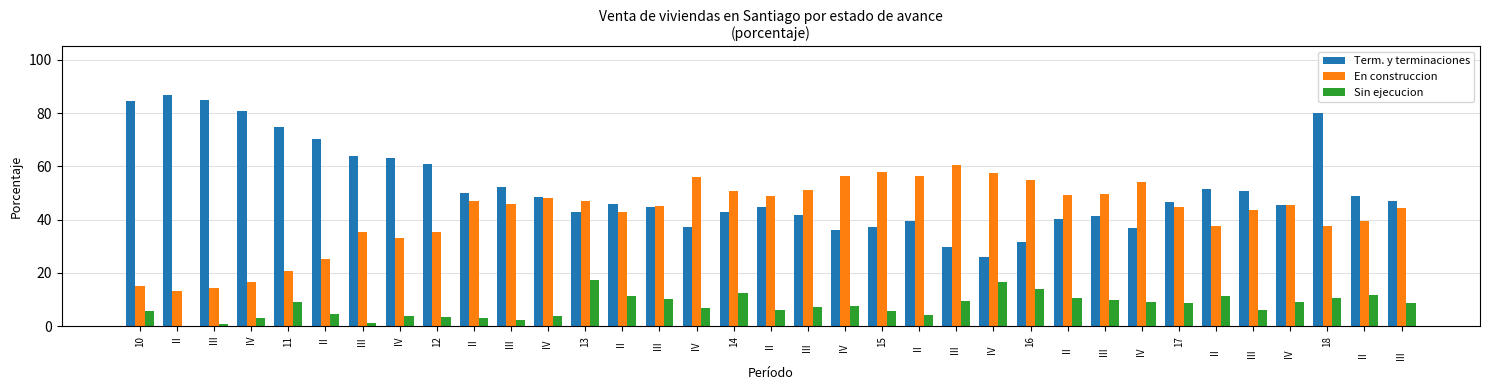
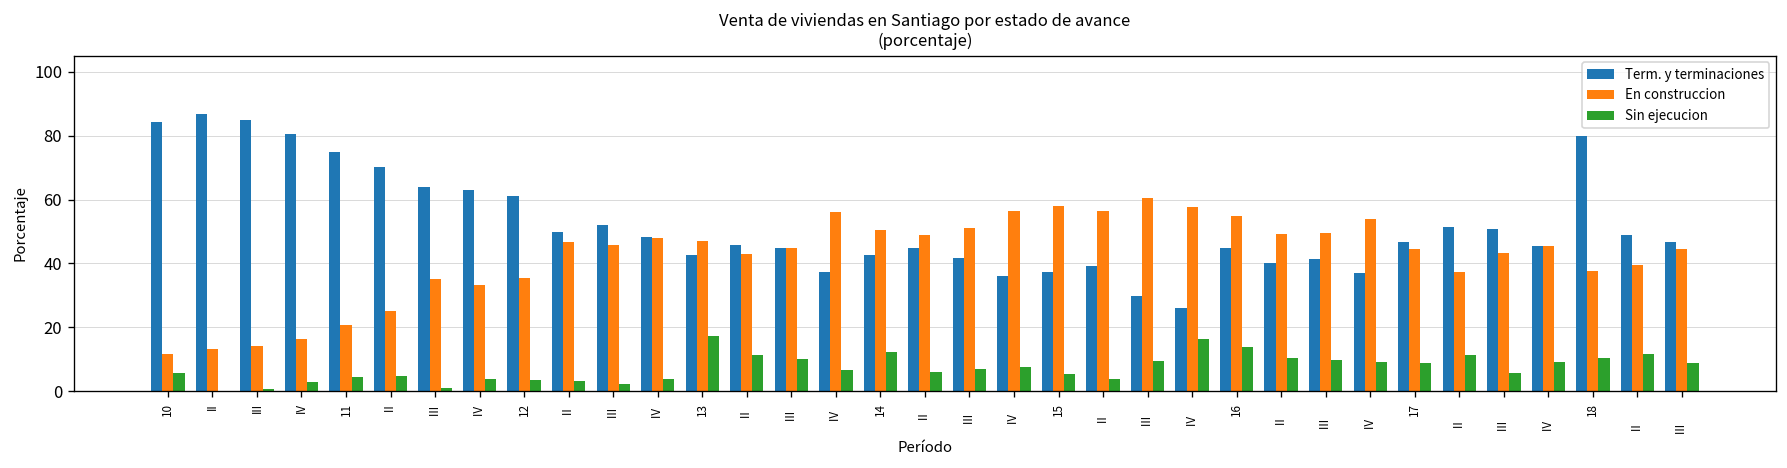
  {
    "Term. y terminaciones": {
      "10": 84,
      "11": 75,
      "12": 61,
      "13": 43,
      "14": 43,
      "15": 37,
-     "16": 31,
+     "16": 45,
      "17": 47,
      "18": 80
    },
    "En construccion": {
-     "10": 15,
+     "10": 12,
      "11": 21,
      "12": 35,
      "13": 47,
      "14": 51,
      "15": 58,
      "16": 55,
      "17": 45,
      "18": 38
    },
    "Sin ejecucion": {
      "10": 6,
-     "11": 9,
+     "11": 4,
      "12": 4,
      "13": 17,
      "14": 12,
      "15": 5,
      "16": 14,
      "17": 9,
      "18": 11
    }
  }
